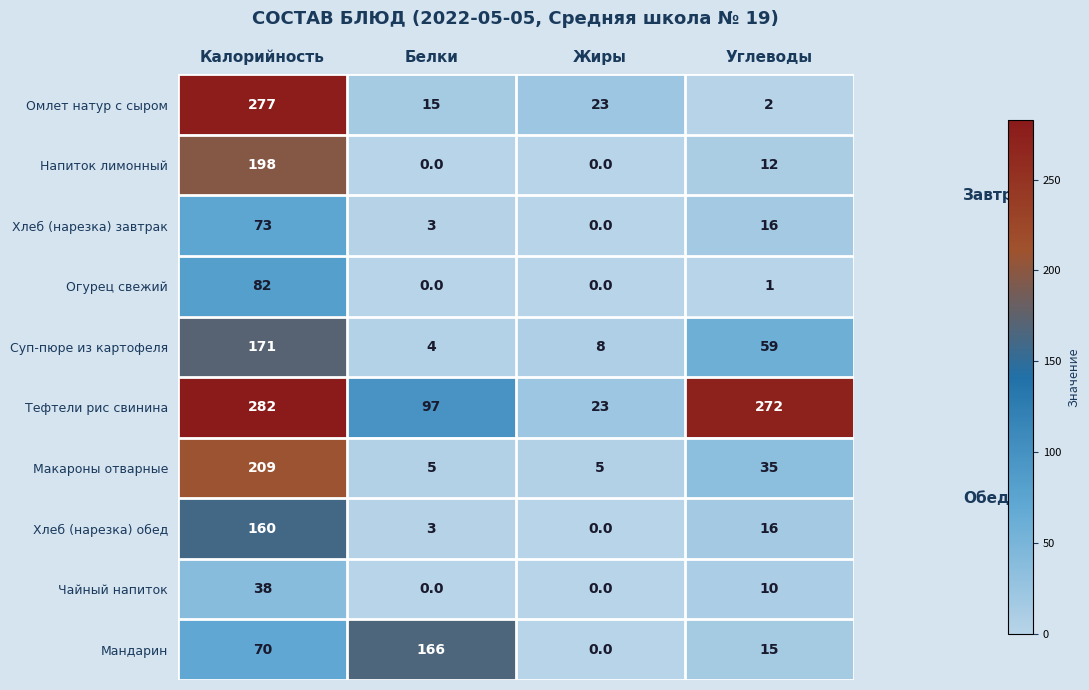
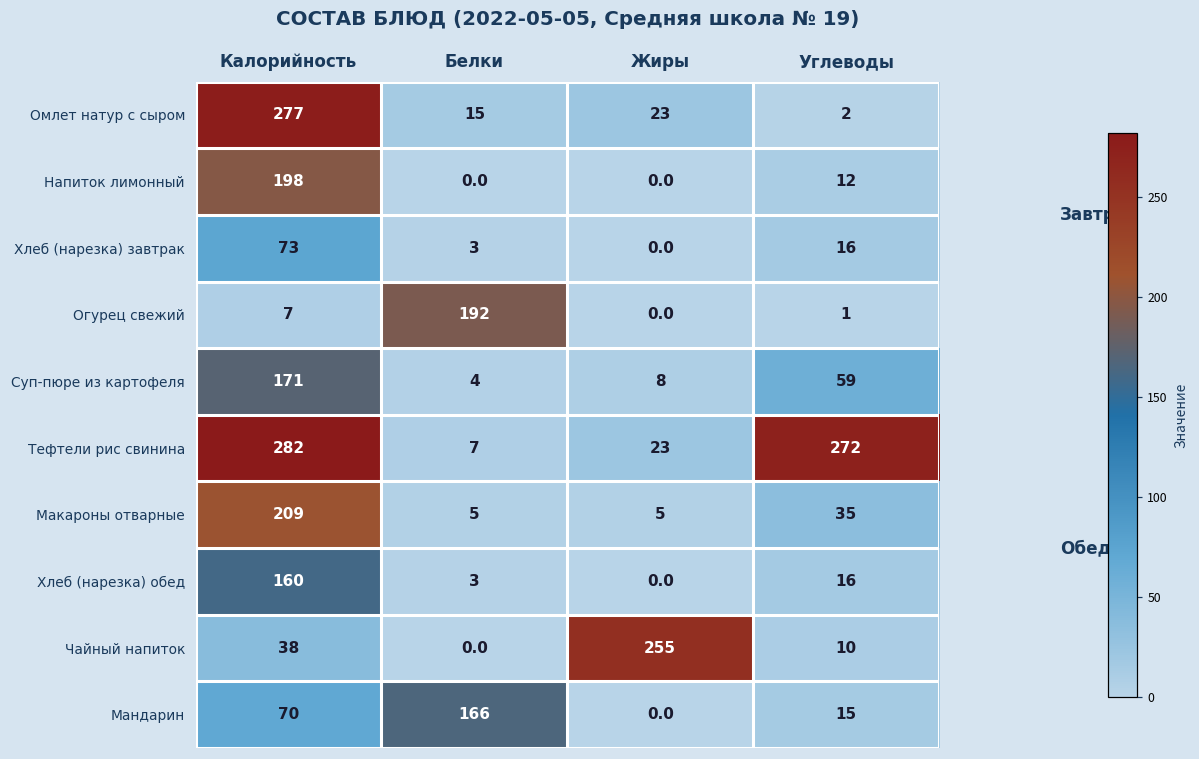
  {
    "Омлет натур с сыром": {
      "Калорийность": 277,
      "Белки": 15,
      "Жиры": 23,
      "Углеводы": 2
    },
    "Напиток лимонный": {
      "Калорийность": 198,
      "Белки": 0.0,
      "Жиры": 0.0,
      "Углеводы": 12
    },
    "Хлеб (нарезка) завтрак": {
      "Калорийность": 73,
      "Белки": 3,
      "Жиры": 0.0,
      "Углеводы": 16
    },
    "Огурец свежий": {
-     "Калорийность": 82,
-     "Белки": 0.0,
+     "Калорийность": 7,
+     "Белки": 192,
      "Жиры": 0.0,
      "Углеводы": 1
    },
    "Суп-пюре из картофеля": {
      "Калорийность": 171,
      "Белки": 4,
      "Жиры": 8,
      "Углеводы": 59
    },
    "Тефтели рис свинина": {
      "Калорийность": 282,
-     "Белки": 97,
+     "Белки": 7,
      "Жиры": 23,
      "Углеводы": 272
    },
    "Макароны отварные": {
      "Калорийность": 209,
      "Белки": 5,
      "Жиры": 5,
      "Углеводы": 35
    },
    "Хлеб (нарезка) обед": {
      "Калорийность": 160,
      "Белки": 3,
      "Жиры": 0.0,
      "Углеводы": 16
    },
    "Чайный напиток": {
      "Калорийность": 38,
      "Белки": 0.0,
-     "Жиры": 0.0,
+     "Жиры": 255,
      "Углеводы": 10
    },
    "Мандарин": {
      "Калорийность": 70,
      "Белки": 166,
      "Жиры": 0.0,
      "Углеводы": 15
    }
  }
